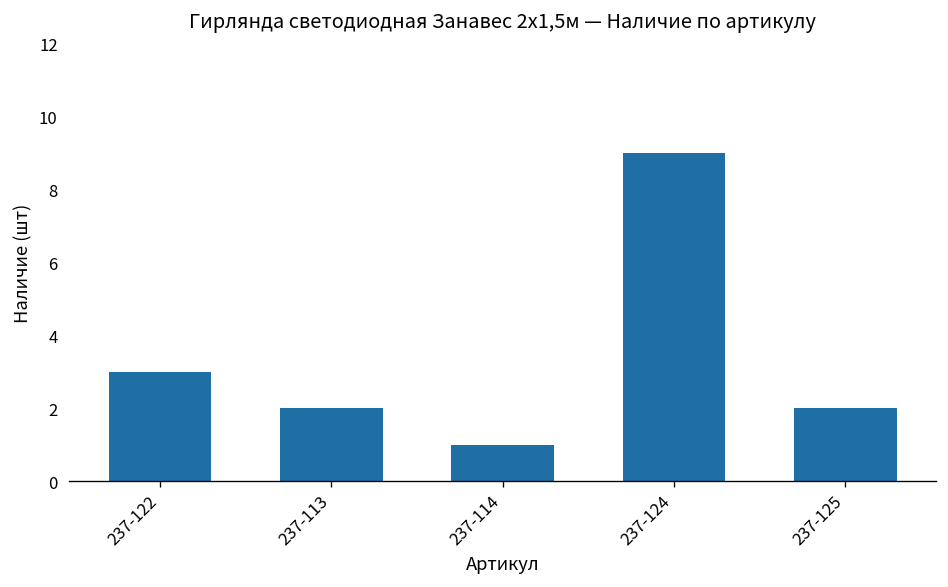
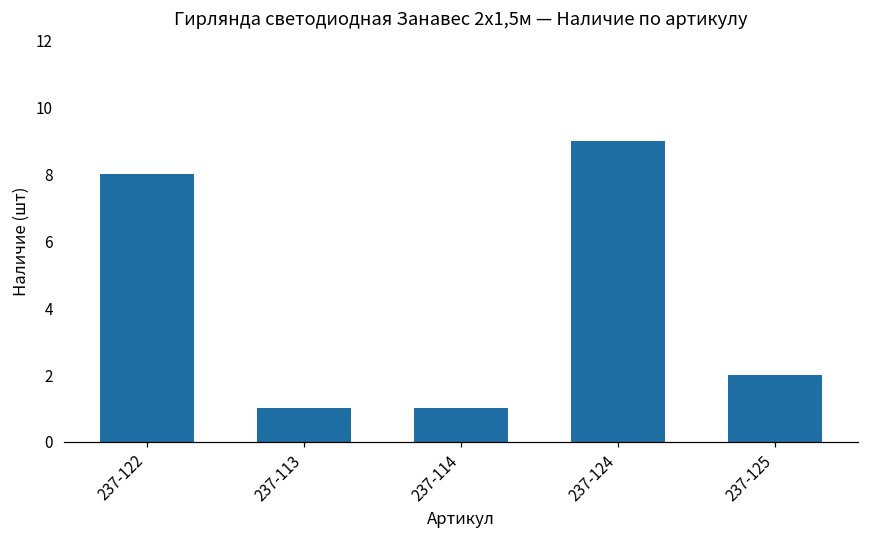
  {
-   "237-122": 3,
-   "237-113": 2,
+   "237-122": 8,
+   "237-113": 1,
    "237-114": 1,
    "237-124": 9,
    "237-125": 2
  }
